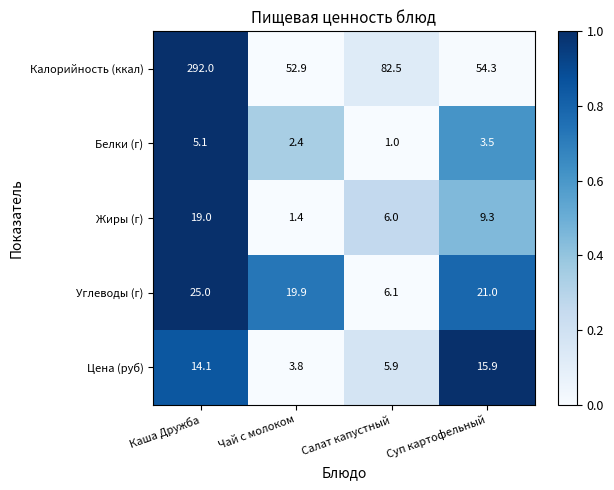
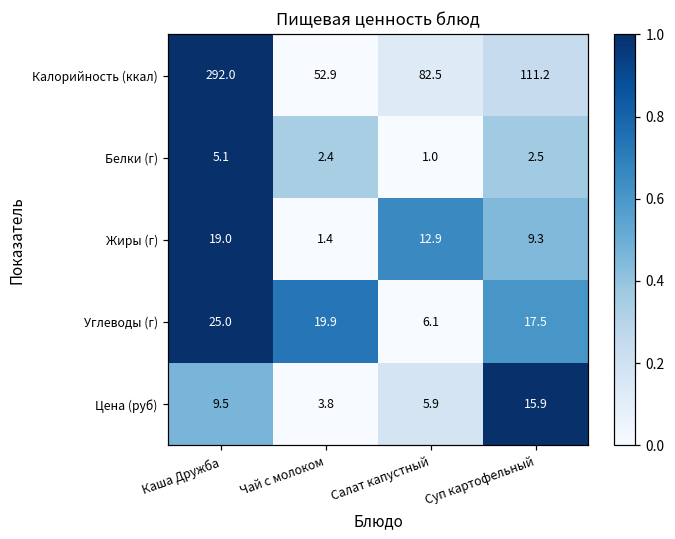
  {
    "Калорийность (ккал)": {
      "Каша Дружба": 292.0,
      "Чай с молоком": 52.9,
      "Салат капустный": 82.5,
-     "Суп картофельный": 54.3
+     "Суп картофельный": 111.2
    },
    "Белки (г)": {
      "Каша Дружба": 5.1,
      "Чай с молоком": 2.4,
      "Салат капустный": 1.0,
-     "Суп картофельный": 3.5
+     "Суп картофельный": 2.5
    },
    "Жиры (г)": {
      "Каша Дружба": 19.0,
      "Чай с молоком": 1.4,
-     "Салат капустный": 6.0,
+     "Салат капустный": 12.9,
      "Суп картофельный": 9.3
    },
    "Углеводы (г)": {
      "Каша Дружба": 25.0,
      "Чай с молоком": 19.9,
      "Салат капустный": 6.1,
-     "Суп картофельный": 21.0
+     "Суп картофельный": 17.5
    },
    "Цена (руб)": {
-     "Каша Дружба": 14.1,
+     "Каша Дружба": 9.5,
      "Чай с молоком": 3.8,
      "Салат капустный": 5.9,
      "Суп картофельный": 15.9
    }
  }
